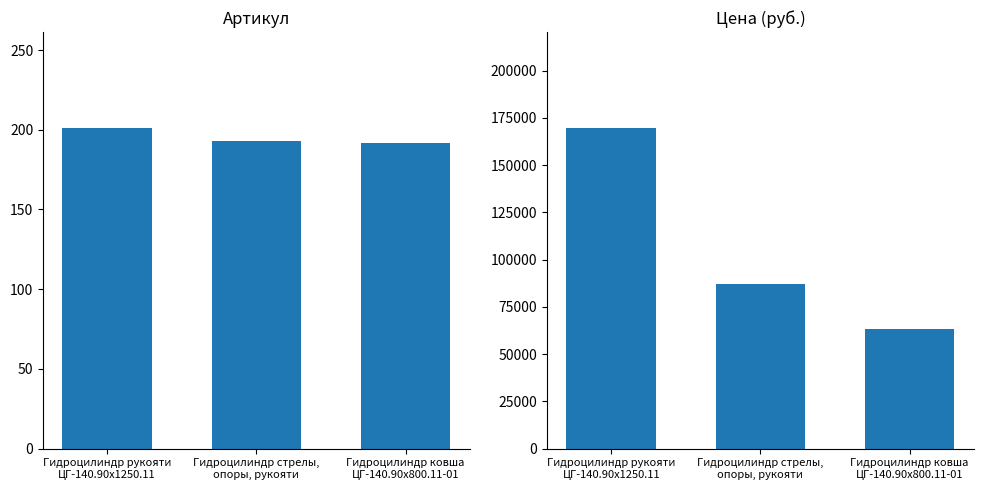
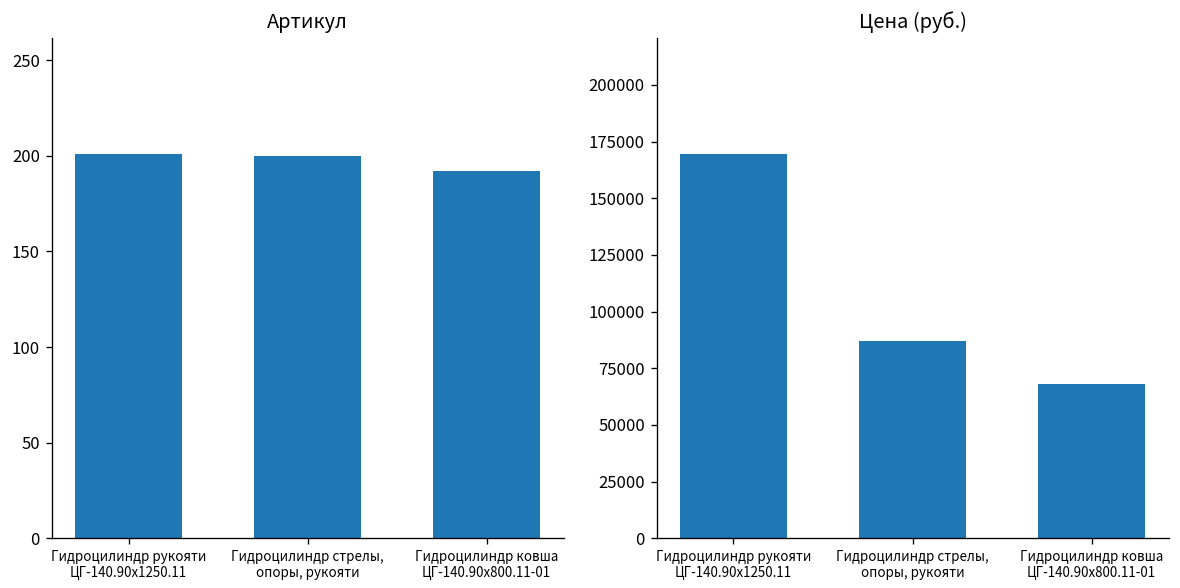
  {
    "Артикул": {
      "Гидроцилиндр рукояти ЦГ-140.90х1250.11": 201,
-     "Гидроцилиндр стрелы, опоры, рукояти": 193,
+     "Гидроцилиндр стрелы, опоры, рукояти": 200,
      "Гидроцилиндр ковша ЦГ-140.90х800.11-01": 192
    },
    "Цена (руб.)": {
      "Гидроцилиндр рукояти ЦГ-140.90х1250.11": 170000,
      "Гидроцилиндр стрелы, опоры, рукояти": 87000,
-     "Гидроцилиндр ковша ЦГ-140.90х800.11-01": 64000
+     "Гидроцилиндр ковша ЦГ-140.90х800.11-01": 68000
    }
  }
